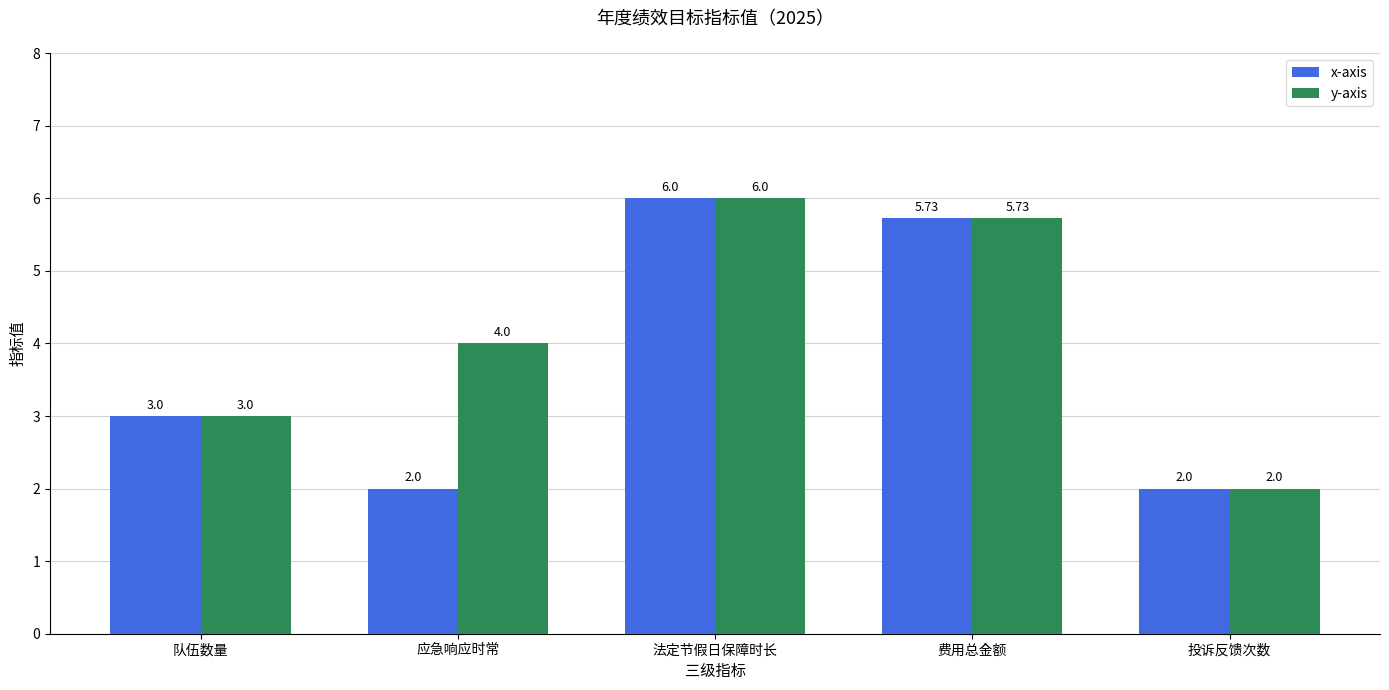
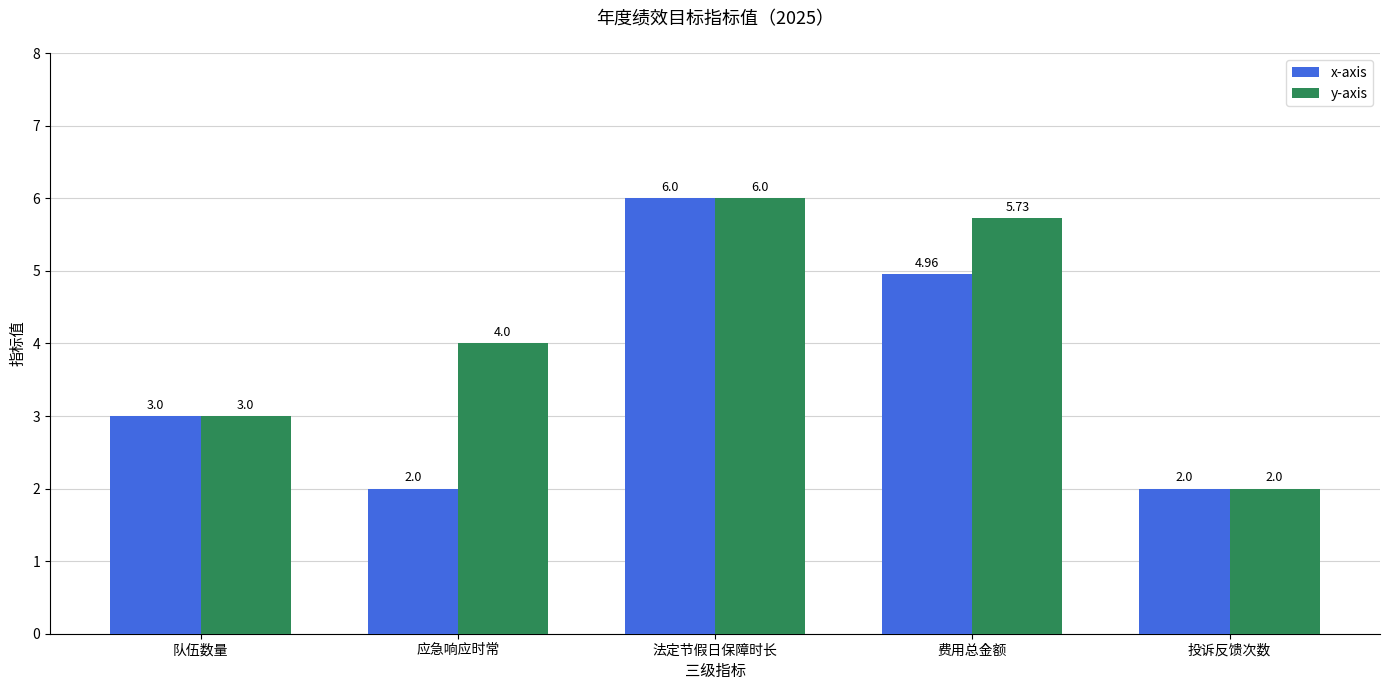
  {
    "x-axis": {
      "队伍数量": 3.0,
      "应急响应时常": 2.0,
      "法定节假日保障时长": 6.0,
-     "费用总金额": 5.73,
+     "费用总金额": 4.96,
      "投诉反馈次数": 2.0
    },
    "y-axis": {
      "队伍数量": 3.0,
      "应急响应时常": 4.0,
      "法定节假日保障时长": 6.0,
      "费用总金额": 5.73,
      "投诉反馈次数": 2.0
    }
  }
